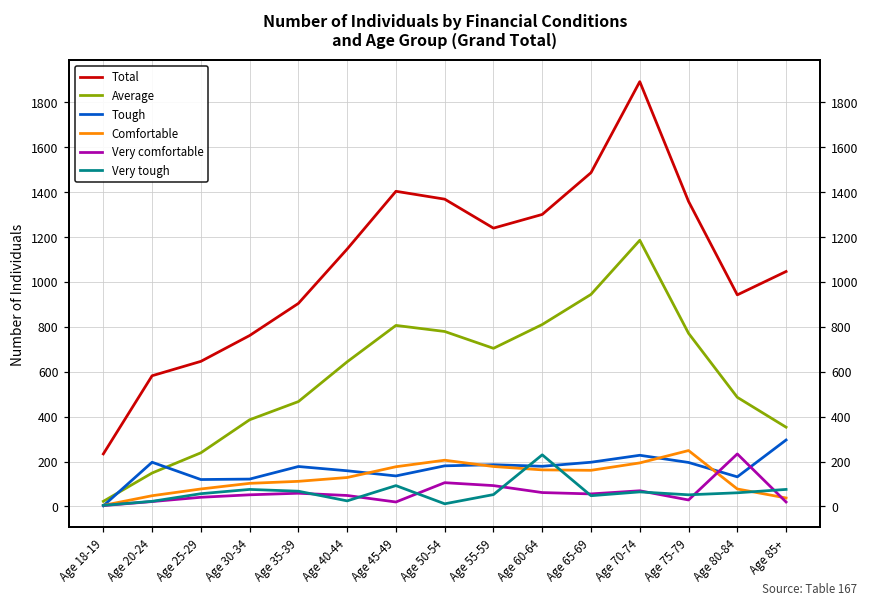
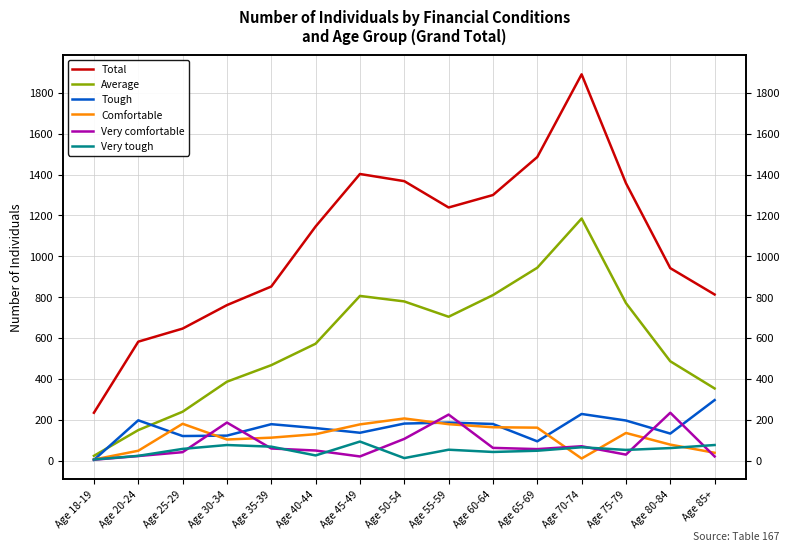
  {
    "Total": {
      "Age 18-19": 230,
      "Age 20-24": 580,
      "Age 25-29": 650,
      "Age 30-34": 760,
-     "Age 35-39": 900,
+     "Age 35-39": 850,
      "Age 40-44": 1150,
      "Age 45-49": 1400,
      "Age 50-54": 1370,
      "Age 55-59": 1240,
      "Age 60-64": 1300,
      "Age 65-69": 1490,
      "Age 70-74": 1890,
      "Age 75-79": 1360,
      "Age 80-84": 940,
-     "Age 85+": 1050
+     "Age 85+": 810
    },
    "Average": {
      "Age 18-19": 20,
      "Age 20-24": 150,
      "Age 25-29": 240,
      "Age 30-34": 390,
      "Age 35-39": 470,
-     "Age 40-44": 640,
+     "Age 40-44": 570,
      "Age 45-49": 810,
      "Age 50-54": 780,
      "Age 55-59": 700,
      "Age 60-64": 810,
      "Age 65-69": 940,
      "Age 70-74": 1190,
      "Age 75-79": 770,
      "Age 80-84": 490,
      "Age 85+": 350
    },
    "Tough": {
      "Age 20-24": 200,
      "Age 25-29": 120,
      "Age 30-34": 120,
      "Age 35-39": 180,
      "Age 40-44": 160,
      "Age 45-49": 140,
      "Age 50-54": 180,
      "Age 60-64": 180,
-     "Age 65-69": 200,
+     "Age 65-69": 90,
      "Age 70-74": 230,
      "Age 75-79": 200,
      "Age 80-84": 130,
      "Age 85+": 300
    },
    "Comfortable": {
      "Age 20-24": 50,
-     "Age 25-29": 80,
+     "Age 25-29": 180,
      "Age 30-34": 100,
      "Age 35-39": 110,
      "Age 40-44": 130,
      "Age 45-49": 180,
      "Age 50-54": 210,
      "Age 60-64": 160,
      "Age 65-69": 160,
-     "Age 70-74": 190,
-     "Age 75-79": 250,
+     "Age 70-74": 10,
+     "Age 75-79": 140,
      "Age 80-84": 80,
      "Age 85+": 40
    },
    "Very comfortable": {
      "Age 25-29": 40,
-     "Age 30-34": 50,
+     "Age 30-34": 190,
      "Age 40-44": 50,
      "Age 45-49": 20,
      "Age 50-54": 110,
-     "Age 55-59": 90,
+     "Age 55-59": 230,
      "Age 60-64": 60,
      "Age 75-79": 30,
      "Age 80-84": 230,
      "Age 85+": 20
    },
    "Very tough": {
      "Age 25-29": 60,
      "Age 30-34": 80,
      "Age 40-44": 30,
      "Age 45-49": 90,
      "Age 50-54": 10,
      "Age 55-59": 50,
-     "Age 60-64": 230,
+     "Age 60-64": 40,
      "Age 75-79": 50,
      "Age 80-84": 60,
      "Age 85+": 80
    }
  }
